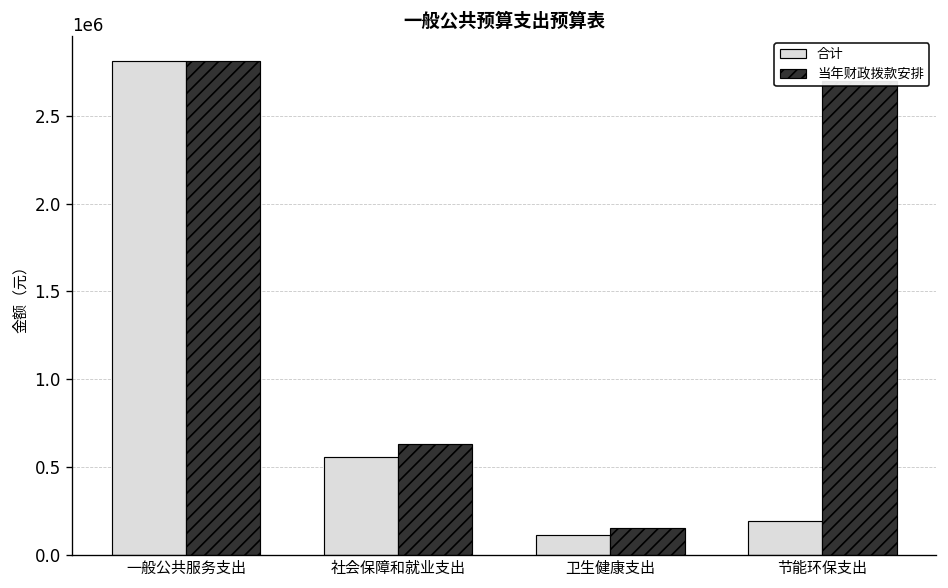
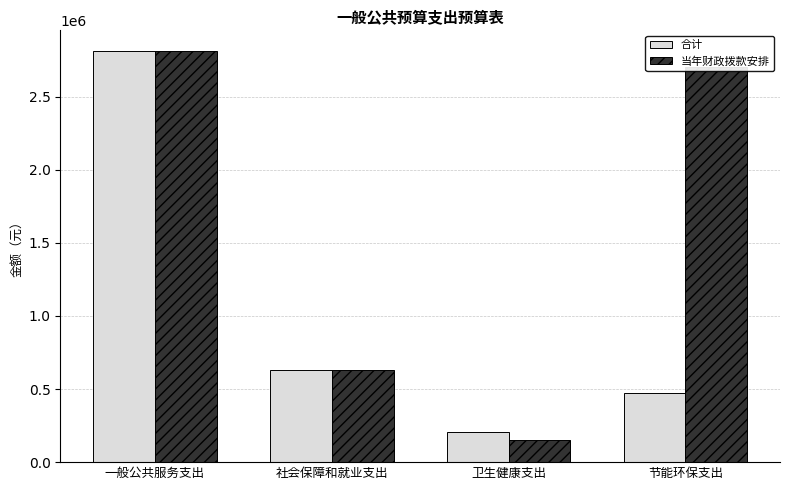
  {
    "合计": {
      "一般公共服务支出": 2810000,
-     "社会保障和就业支出": 560000,
-     "卫生健康支出": 110000,
-     "节能环保支出": 190000
+     "社会保障和就业支出": 630000,
+     "卫生健康支出": 210000,
+     "节能环保支出": 470000
    },
    "当年财政拨款安排": {
      "一般公共服务支出": 2810000,
      "社会保障和就业支出": 630000,
      "卫生健康支出": 150000
    }
  }
